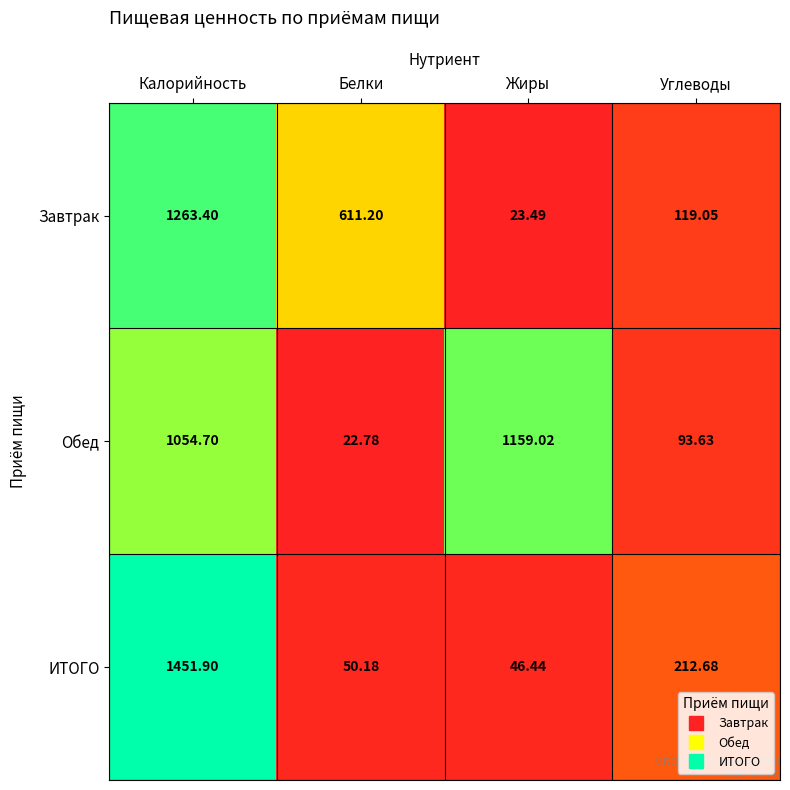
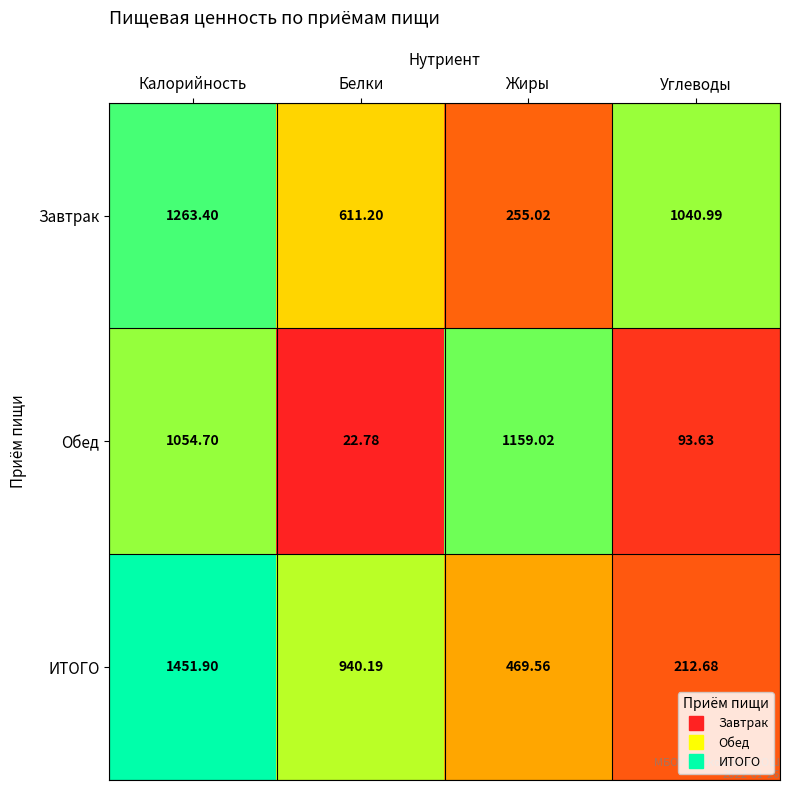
  {
    "Завтрак": {
      "Калорийность": 1263.40,
      "Белки": 611.20,
-     "Жиры": 23.49,
-     "Углеводы": 119.05
+     "Жиры": 255.02,
+     "Углеводы": 1040.99
    },
    "Обед": {
      "Калорийность": 1054.70,
      "Белки": 22.78,
      "Жиры": 1159.02,
      "Углеводы": 93.63
    },
    "ИТОГО": {
      "Калорийность": 1451.90,
-     "Белки": 50.18,
-     "Жиры": 46.44,
+     "Белки": 940.19,
+     "Жиры": 469.56,
      "Углеводы": 212.68
    }
  }
